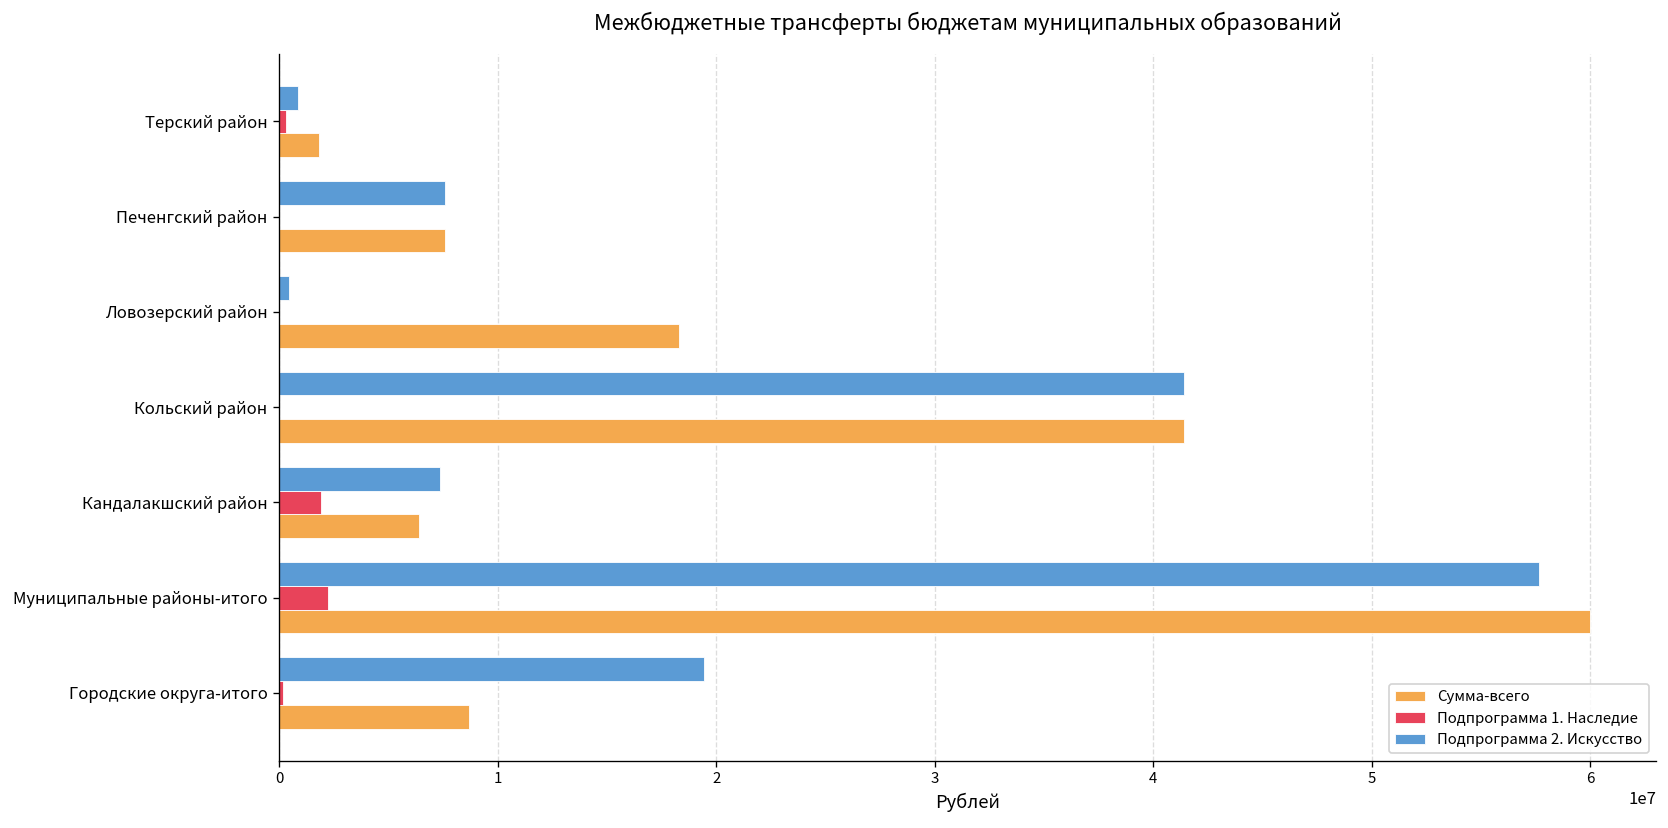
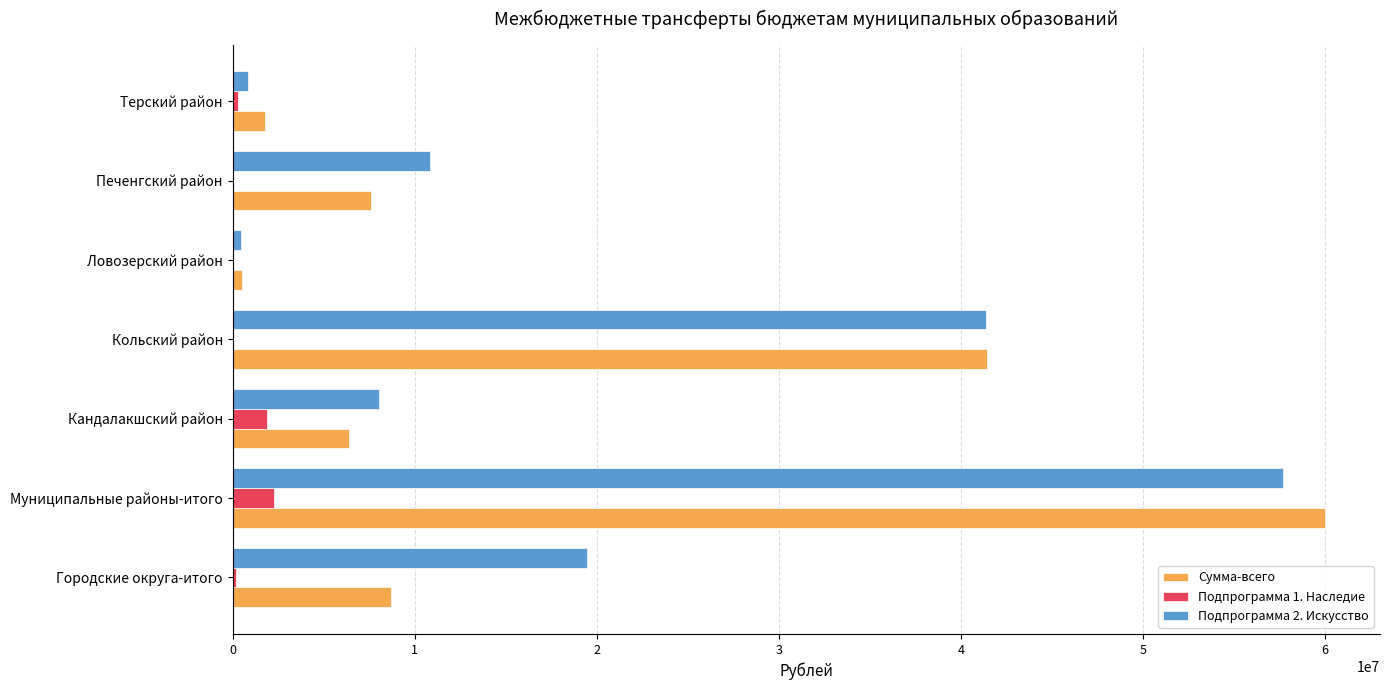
  {
    "Сумма-всего": {
      "Терский район": 1800000,
      "Печенгский район": 7600000,
-     "Ловозерский район": 18300000,
+     "Ловозерский район": 500000,
      "Кольский район": 41400000,
      "Кандалакшский район": 6400000,
      "Муниципальные районы-итого": 60000000,
      "Городские округа-итого": 8700000
    },
    "Подпрограмма 1. Наследие": {
      "Терский район": 300000,
      "Кандалакшский район": 1900000,
      "Муниципальные районы-итого": 2300000,
      "Городские округа-итого": 200000
    },
    "Подпрограмма 2. Искусство": {
      "Терский район": 800000,
-     "Печенгский район": 7600000,
+     "Печенгский район": 10800000,
      "Ловозерский район": 400000,
      "Кольский район": 41400000,
-     "Кандалакшский район": 7400000,
+     "Кандалакшский район": 8100000,
      "Муниципальные районы-итого": 57700000,
      "Городские округа-итого": 19500000
    }
  }
